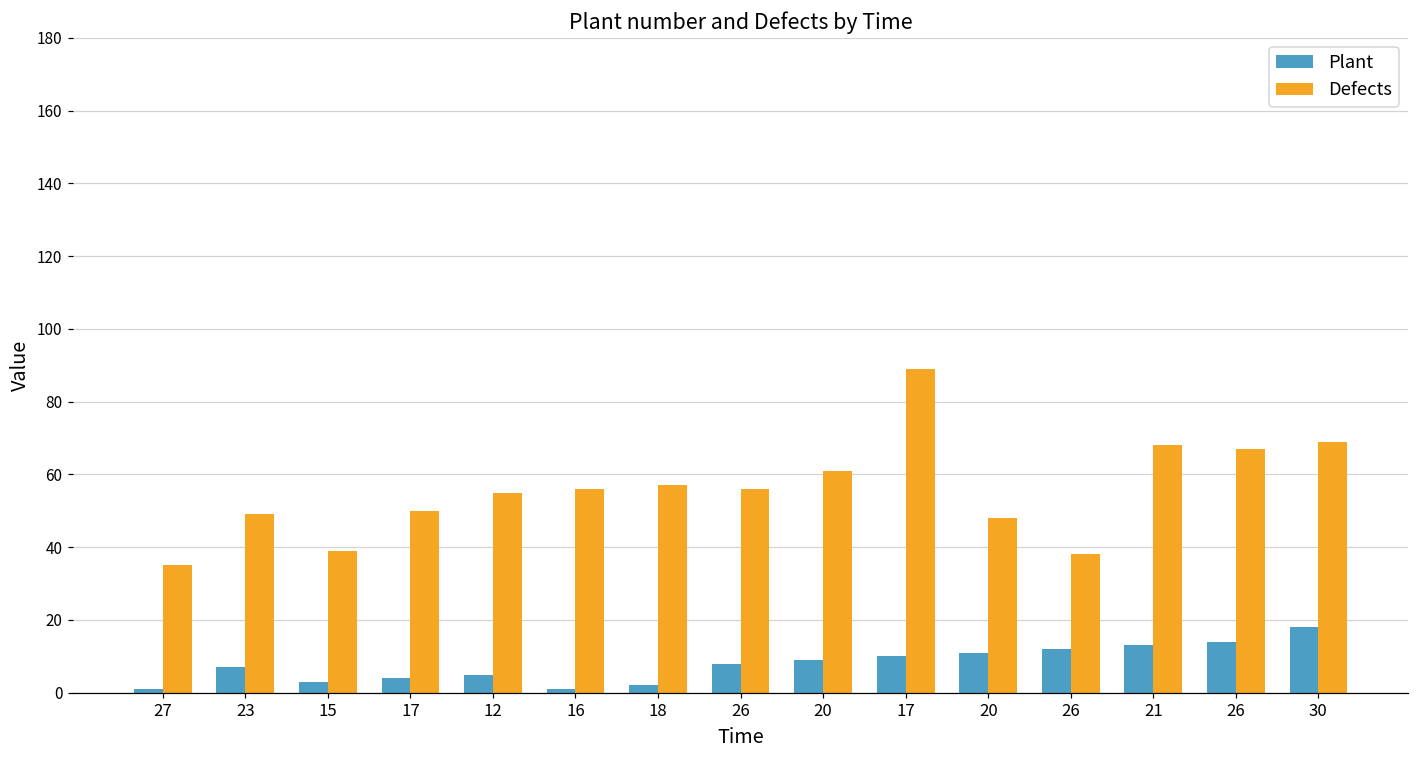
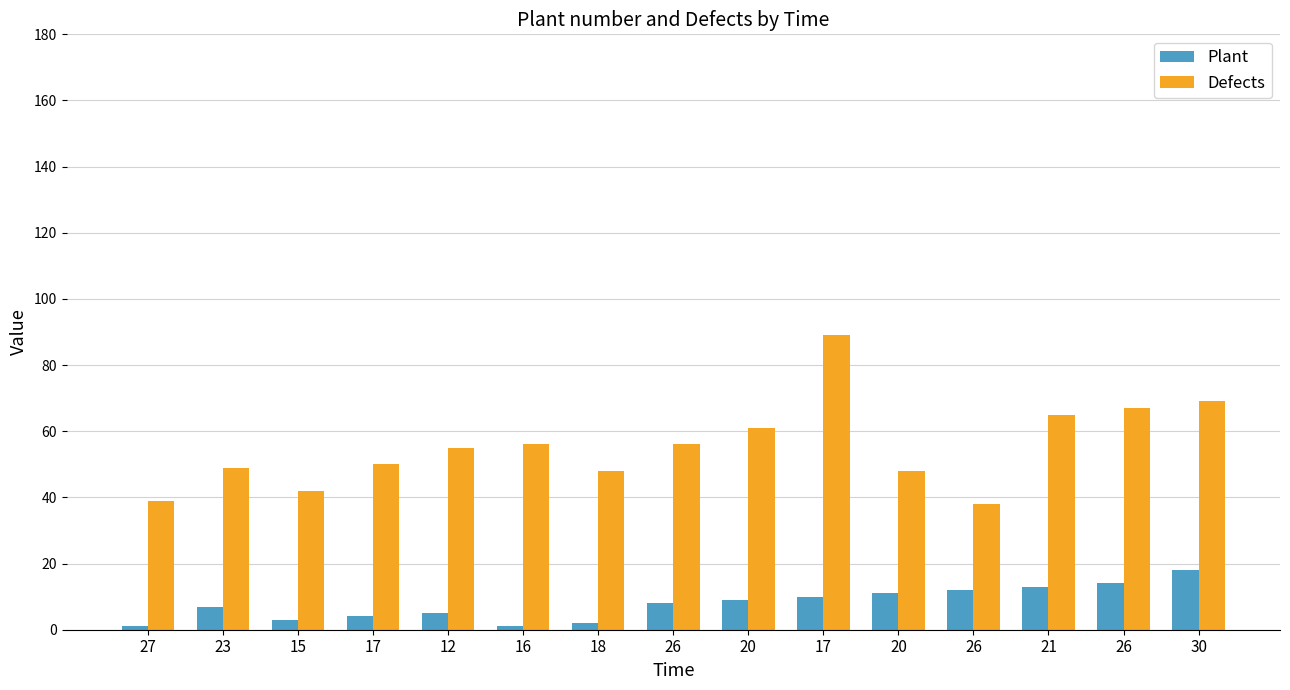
  {
    "Plant": {
      "27": 1,
      "23": 7,
      "15": 3,
      "12": 5,
      "16": 1,
      "18": 2,
      "21": 13,
      "30": 18
    },
    "Defects": {
-     "27": 35,
+     "27": 39,
      "23": 49,
-     "15": 39,
+     "15": 42,
      "12": 55,
      "16": 56,
-     "18": 57,
-     "21": 68,
+     "18": 48,
+     "21": 65,
      "30": 69
    }
  }
